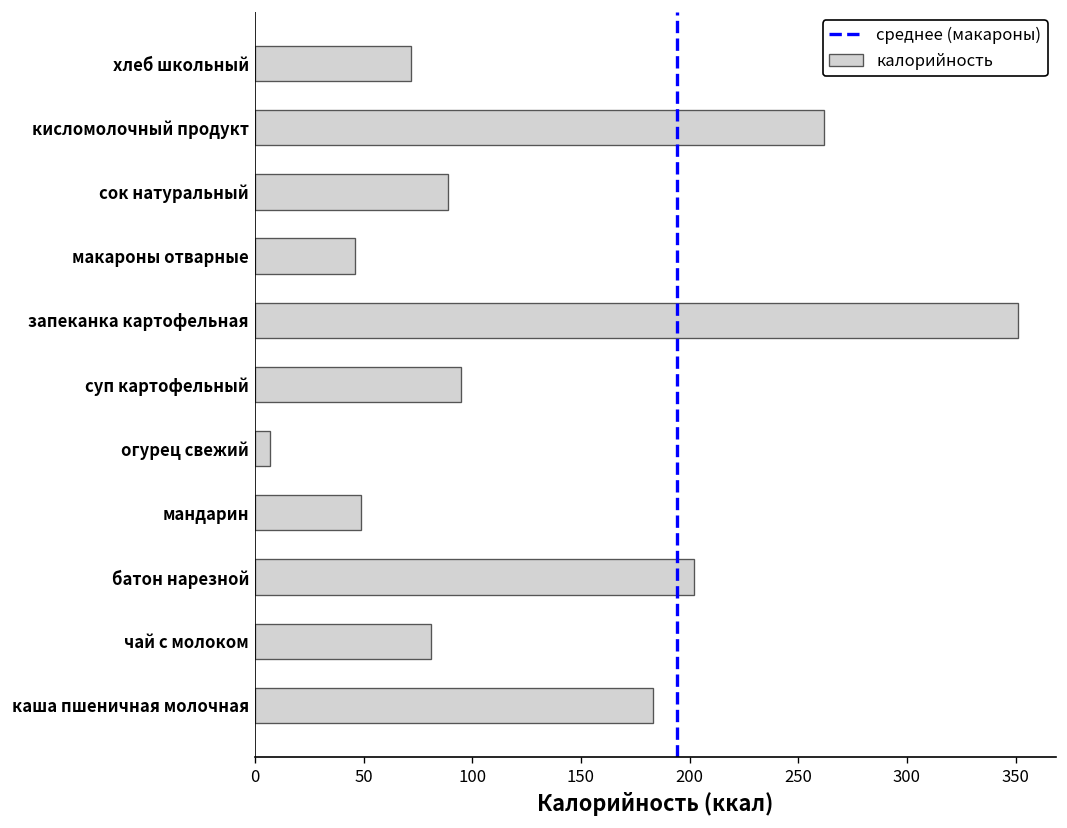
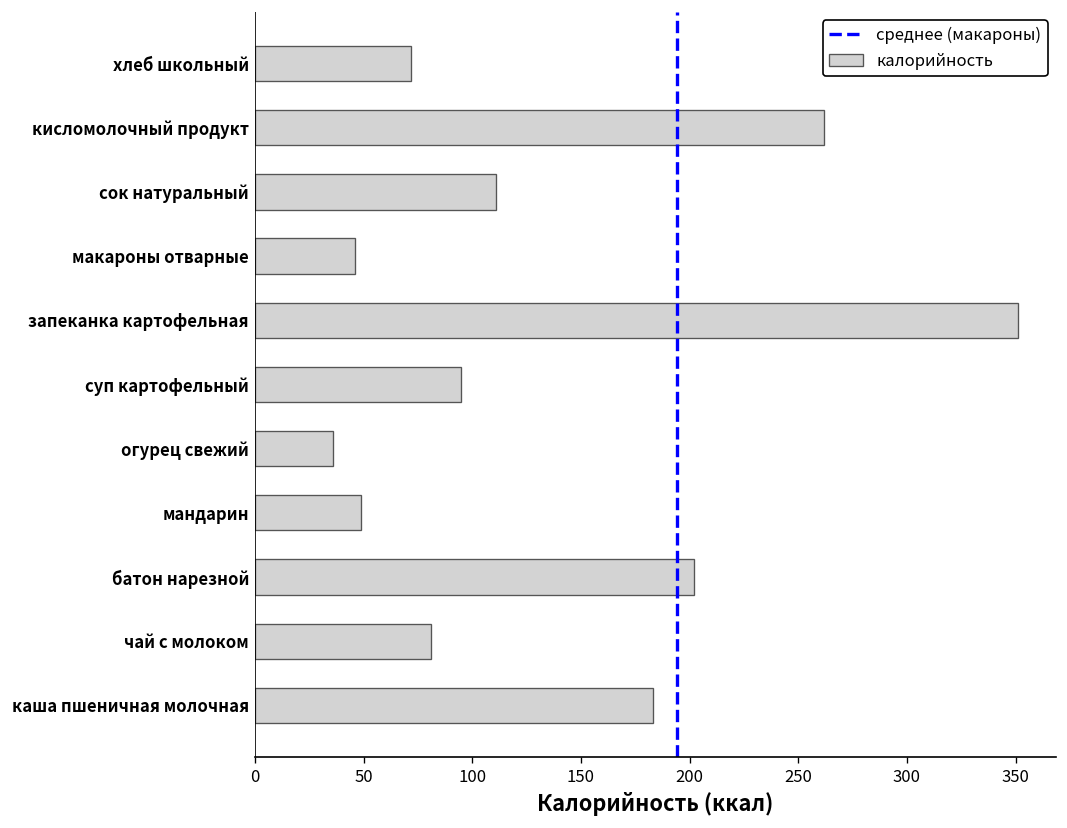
  {
    "хлеб школьный": 72,
    "кисломолочный продукт": 262,
-   "сок натуральный": 89,
+   "сок натуральный": 111,
    "макароны отварные": 46,
    "запеканка картофельная": 351,
    "суп картофельный": 95,
-   "огурец свежий": 7,
+   "огурец свежий": 36,
    "мандарин": 49,
    "батон нарезной": 202,
    "чай с молоком": 81,
    "каша пшеничная молочная": 183
  }
